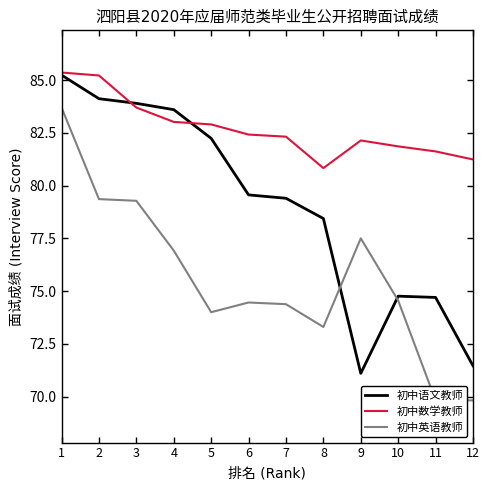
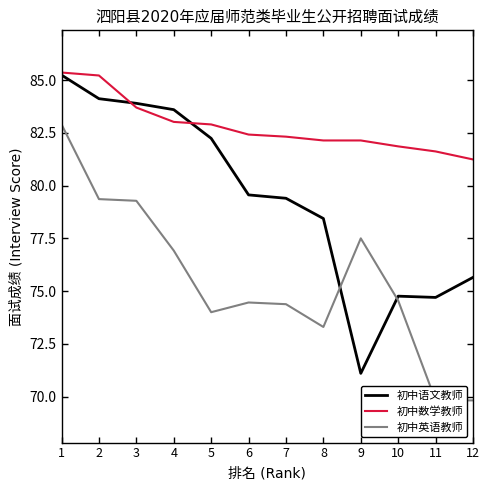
  {
    "初中语文教师": {
      "1": 85.2,
      "2": 84.1,
      "3": 83.9,
      "4": 83.6,
      "5": 82.2,
      "6": 79.6,
      "7": 79.4,
      "8": 78.4,
      "9": 71.1,
      "10": 74.8,
      "11": 74.7,
-     "12": 71.5
+     "12": 75.7
    },
    "初中数学教师": {
      "1": 85.4,
      "2": 85.2,
      "3": 83.7,
      "4": 83.0,
      "5": 82.9,
      "6": 82.4,
      "7": 82.3,
-     "8": 80.8,
+     "8": 82.1,
      "9": 82.1,
      "10": 81.9,
      "11": 81.6,
      "12": 81.2
    },
    "初中英语教师": {
-     "1": 83.7,
+     "1": 82.9,
      "2": 79.4,
      "3": 79.3,
      "4": 76.9,
      "5": 74.0,
      "6": 74.5,
      "7": 74.4,
      "8": 73.3,
      "9": 77.5,
      "10": 74.6,
      "12": 69.8
    }
  }
